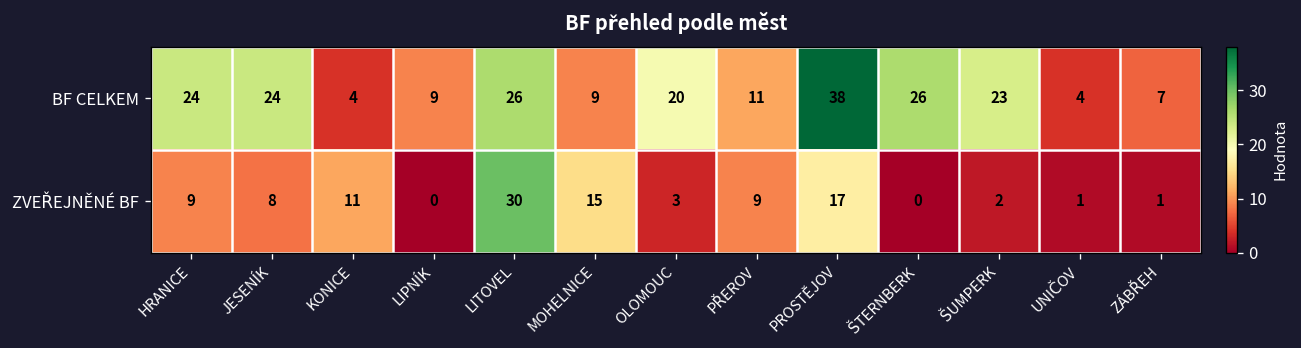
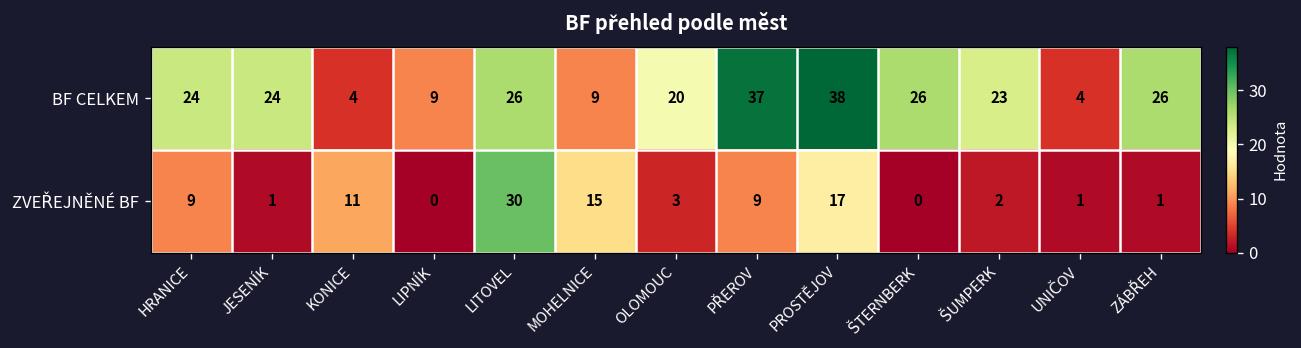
  {
    "BF CELKEM": {
      "HRANICE": 24,
      "JESENÍK": 24,
      "KONICE": 4,
      "LIPNÍK": 9,
      "LITOVEL": 26,
      "MOHELNICE": 9,
      "OLOMOUC": 20,
-     "PŘEROV": 11,
+     "PŘEROV": 37,
      "PROSTĚJOV": 38,
      "ŠTERNBERK": 26,
      "ŠUMPERK": 23,
      "UNIČOV": 4,
-     "ZÁBŘEH": 7
+     "ZÁBŘEH": 26
    },
    "ZVEŘEJNĚNÉ BF": {
      "HRANICE": 9,
-     "JESENÍK": 8,
+     "JESENÍK": 1,
      "KONICE": 11,
      "LIPNÍK": 0,
      "LITOVEL": 30,
      "MOHELNICE": 15,
      "OLOMOUC": 3,
      "PŘEROV": 9,
      "PROSTĚJOV": 17,
      "ŠTERNBERK": 0,
      "ŠUMPERK": 2,
      "UNIČOV": 1,
      "ZÁBŘEH": 1
    }
  }
